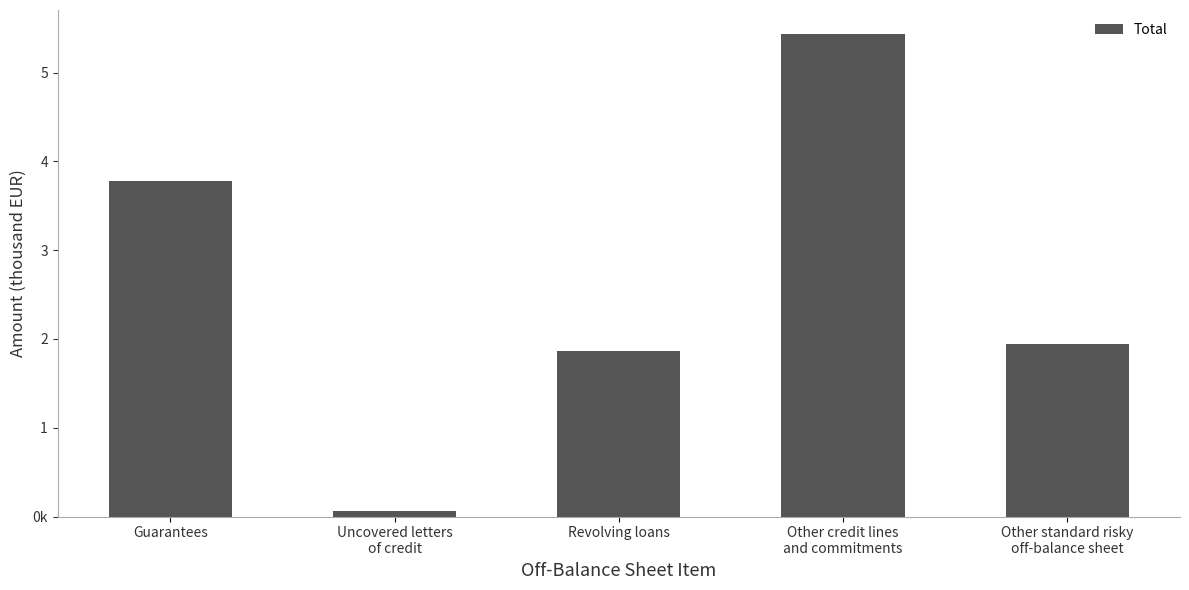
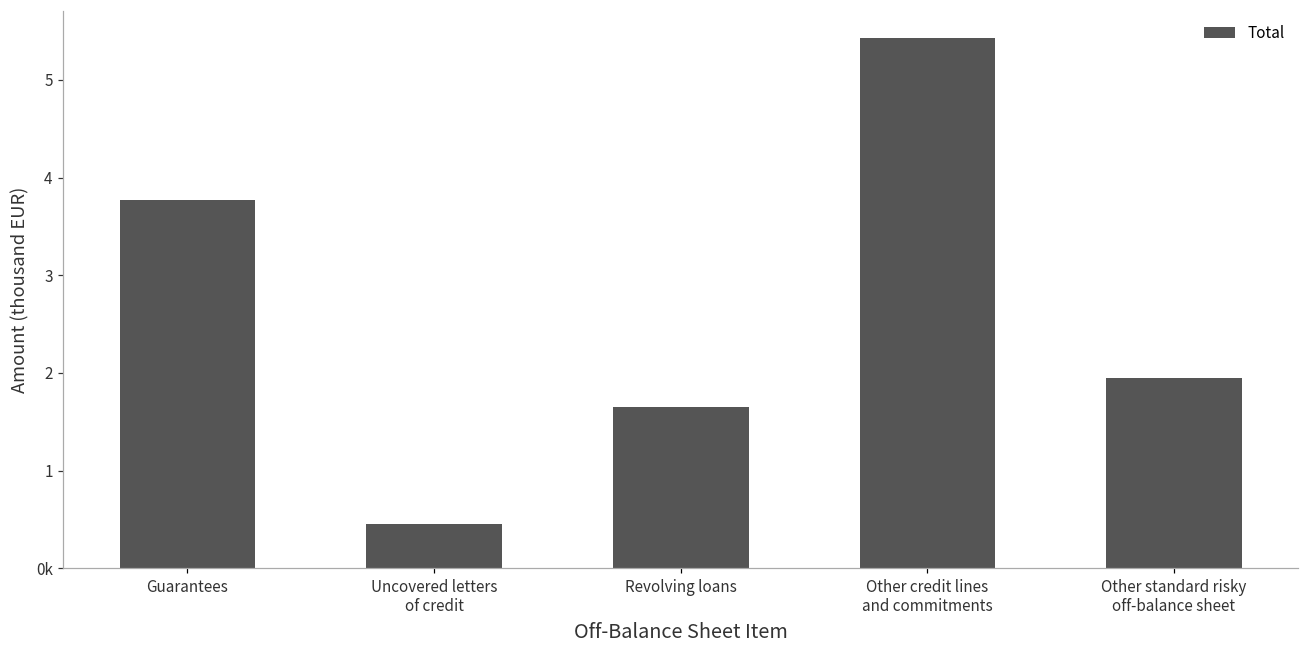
  {
    "Guarantees": 3.8,
-   "Uncovered letters of credit": 0.1,
-   "Revolving loans": 1.9,
+   "Uncovered letters of credit": 0.5,
+   "Revolving loans": 1.6,
    "Other credit lines and commitments": 5.4,
    "Other standard risky off-balance sheet": 1.9
  }
